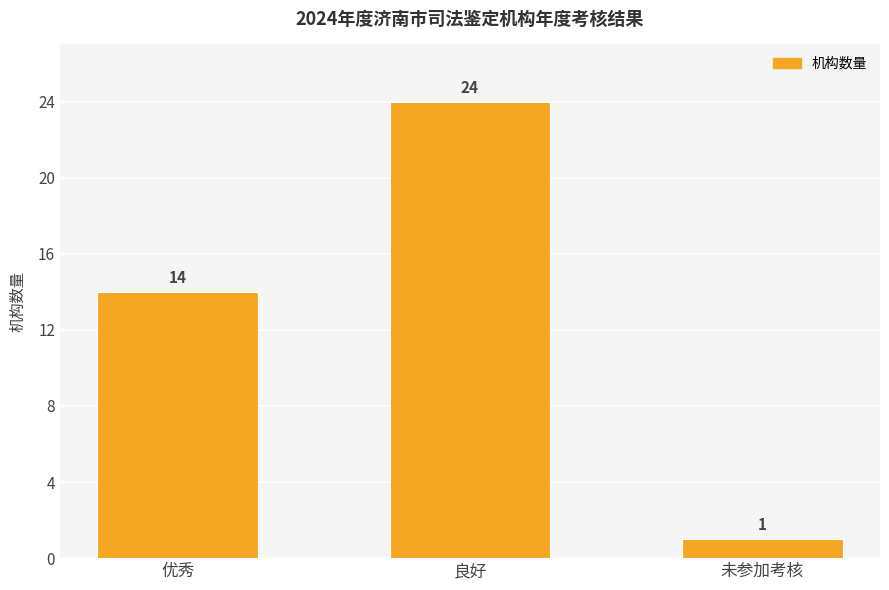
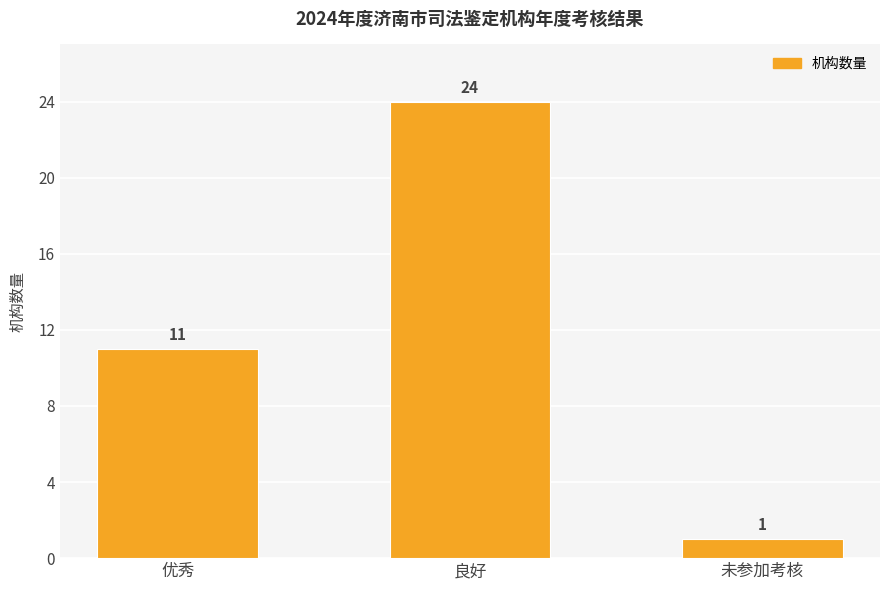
  {
-   "优秀": 14,
+   "优秀": 11,
    "良好": 24,
    "未参加考核": 1
  }
